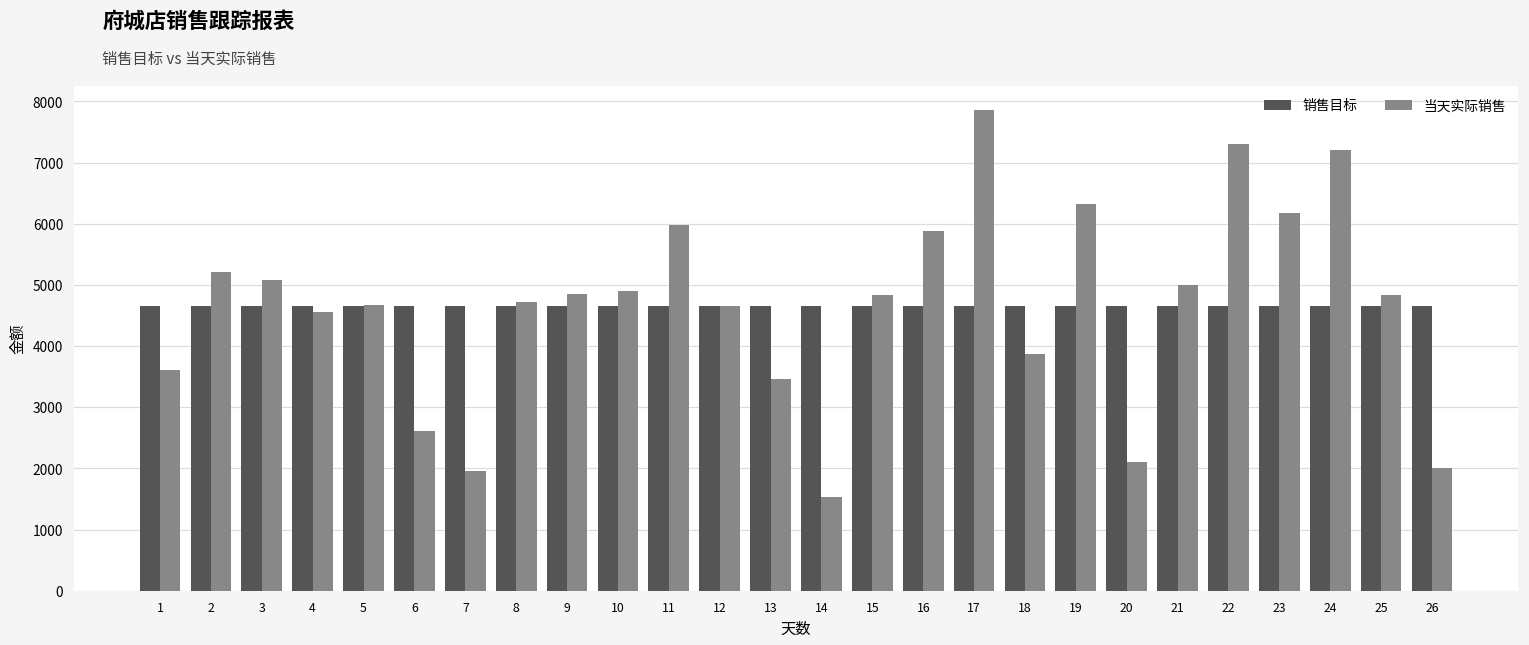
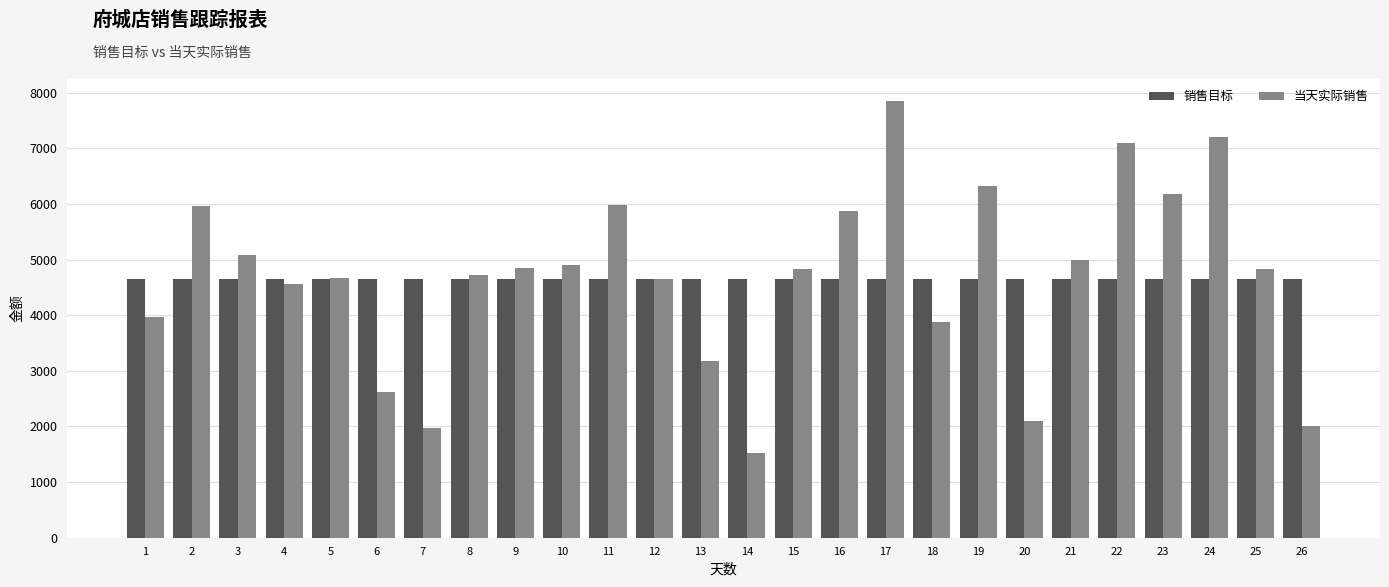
  {
    "销售目标": {
      "1": 4700,
      "2": 4700,
      "3": 4700,
      "4": 4700,
      "5": 4700,
      "6": 4700,
      "7": 4700,
      "8": 4700,
      "9": 4700,
      "10": 4700,
      "11": 4700,
      "12": 4700,
      "13": 4700,
      "14": 4700,
      "15": 4700,
      "16": 4700,
      "17": 4700,
      "18": 4700,
      "19": 4700,
      "20": 4700,
      "21": 4700,
      "22": 4700,
      "23": 4700,
      "24": 4700,
      "25": 4700,
      "26": 4700
    },
    "当天实际销售": {
-     "1": 3600,
-     "2": 5200,
+     "1": 4000,
+     "2": 6000,
      "3": 5100,
      "4": 4600,
      "5": 4700,
      "6": 2600,
      "7": 2000,
      "8": 4700,
      "9": 4800,
      "10": 4900,
      "11": 6000,
      "12": 4700,
-     "13": 3500,
+     "13": 3200,
      "14": 1500,
      "15": 4800,
      "16": 5900,
      "17": 7900,
      "18": 3900,
      "19": 6300,
      "20": 2100,
      "21": 5000,
-     "22": 7300,
+     "22": 7100,
      "23": 6200,
      "24": 7200,
      "25": 4800,
      "26": 2000
    }
  }
